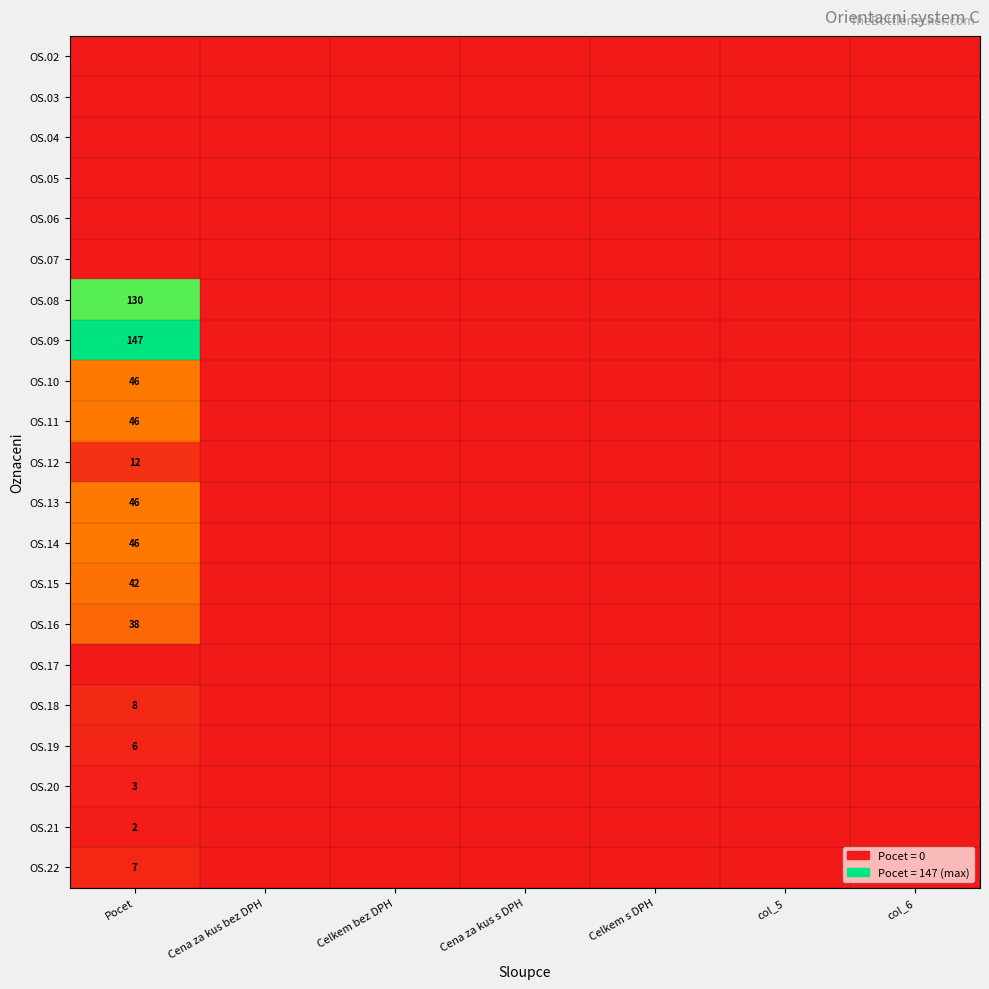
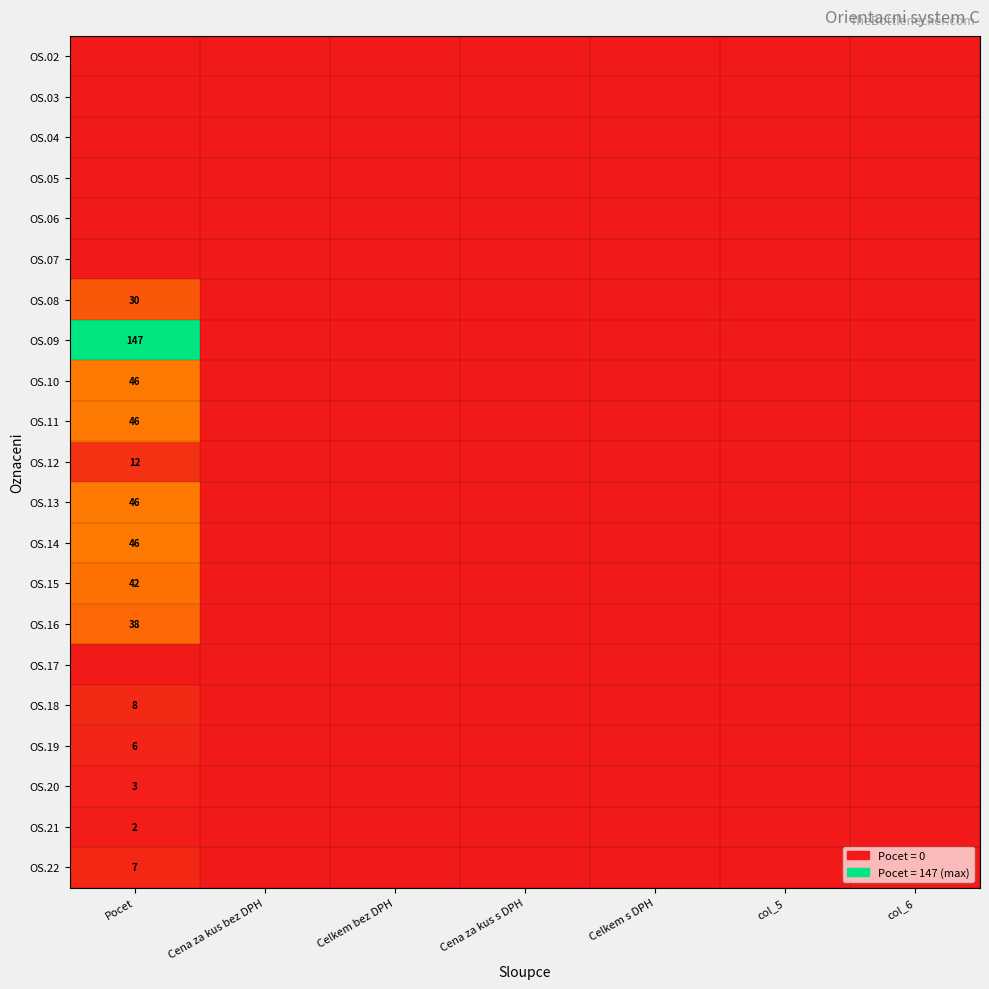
  {
    "OS.08": {
-     "Pocet": 130
+     "Pocet": 30
    },
    "OS.09": {
      "Pocet": 147
    },
    "OS.10": {
      "Pocet": 46
    },
    "OS.11": {
      "Pocet": 46
    },
    "OS.12": {
      "Pocet": 12
    },
    "OS.13": {
      "Pocet": 46
    },
    "OS.14": {
      "Pocet": 46
    },
    "OS.15": {
      "Pocet": 42
    },
    "OS.16": {
      "Pocet": 38
    },
    "OS.18": {
      "Pocet": 8
    },
    "OS.19": {
      "Pocet": 6
    },
    "OS.20": {
      "Pocet": 3
    },
    "OS.21": {
      "Pocet": 2
    },
    "OS.22": {
      "Pocet": 7
    }
  }
